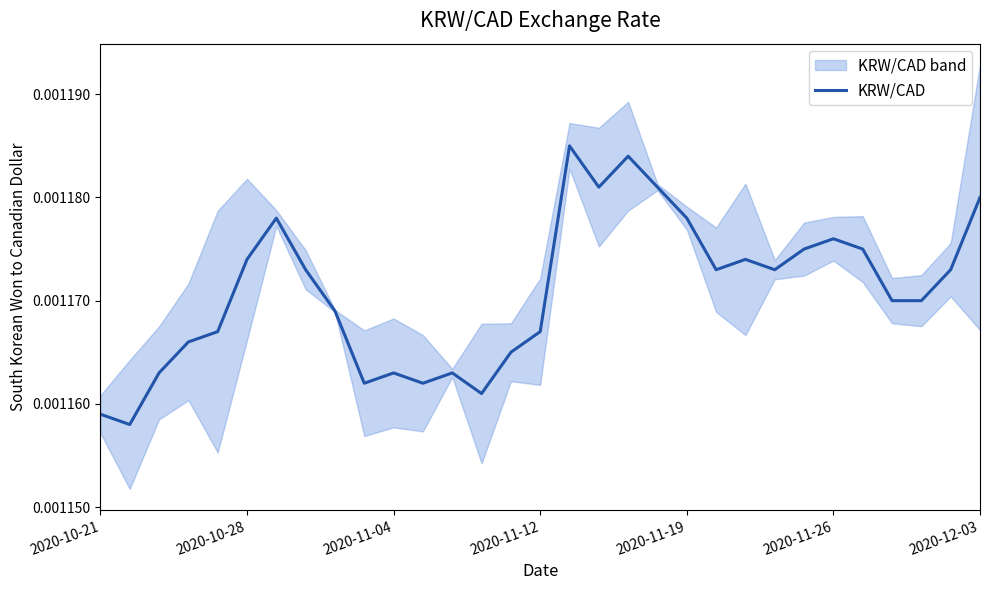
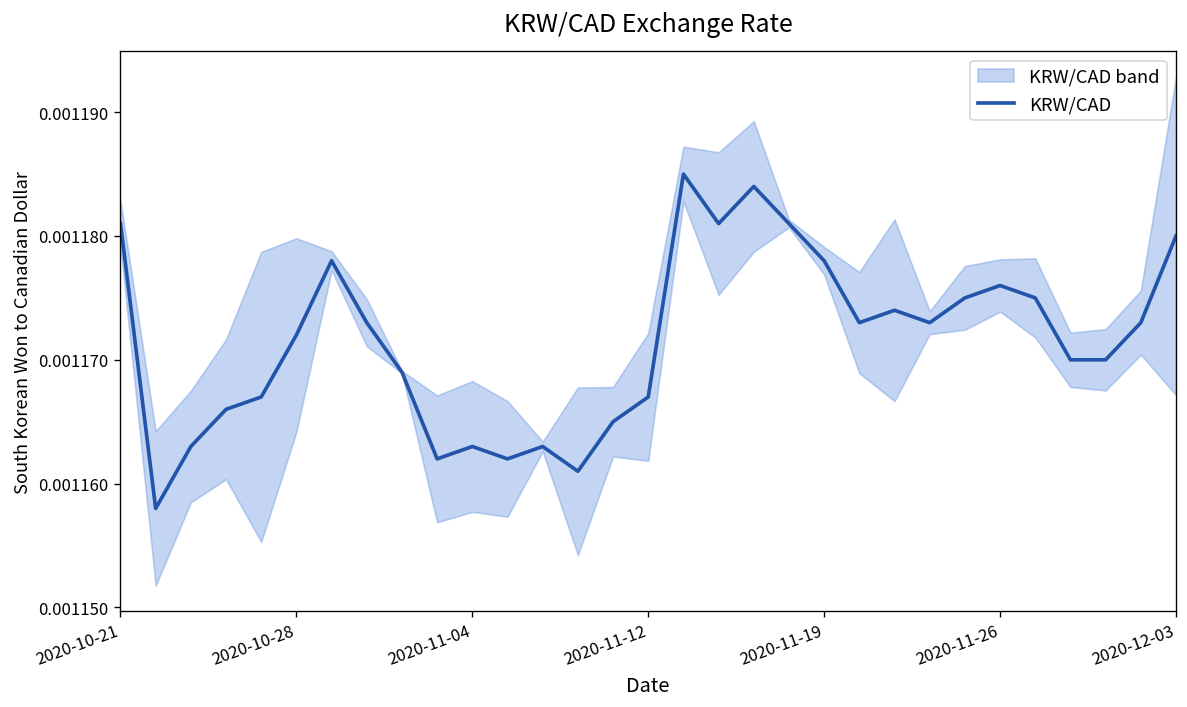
  {
    "KRW/CAD": {
-     "2020-10-21": 0.001159,
-     "2020-10-28": 0.001174,
+     "2020-10-21": 0.001181,
+     "2020-10-28": 0.001172,
      "2020-11-04": 0.001163,
      "2020-11-12": 0.001167,
      "2020-11-19": 0.001178,
      "2020-11-26": 0.001176,
      "2020-12-03": 0.001180
    }
  }
